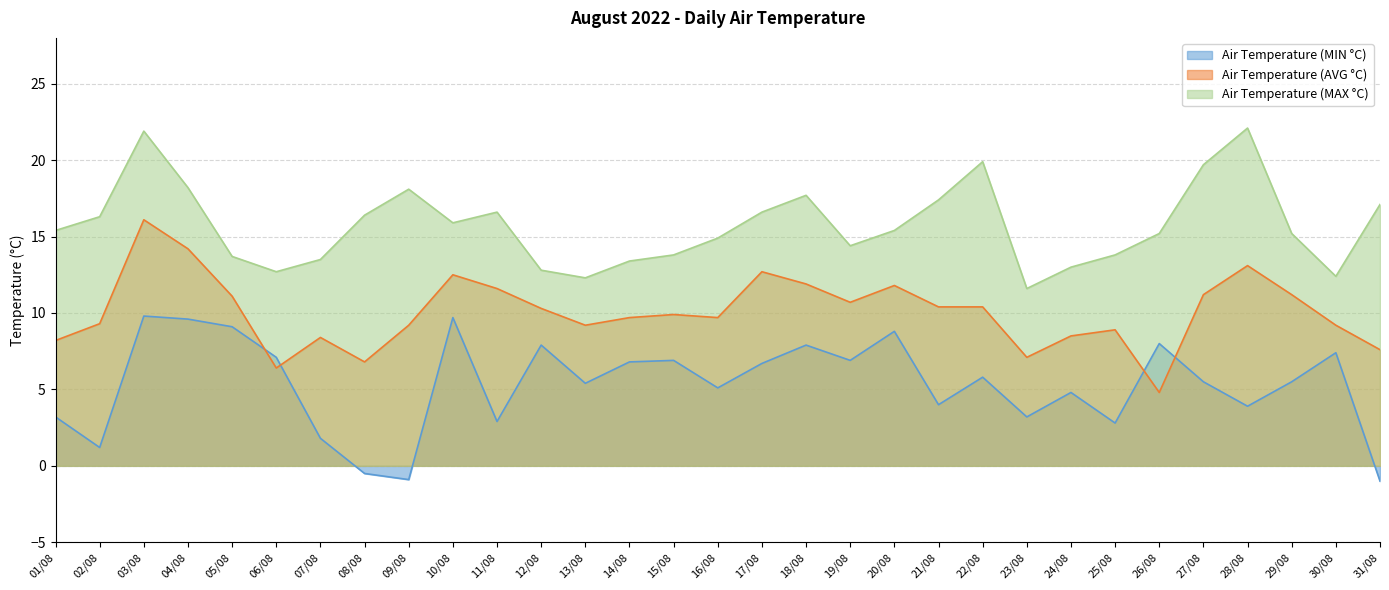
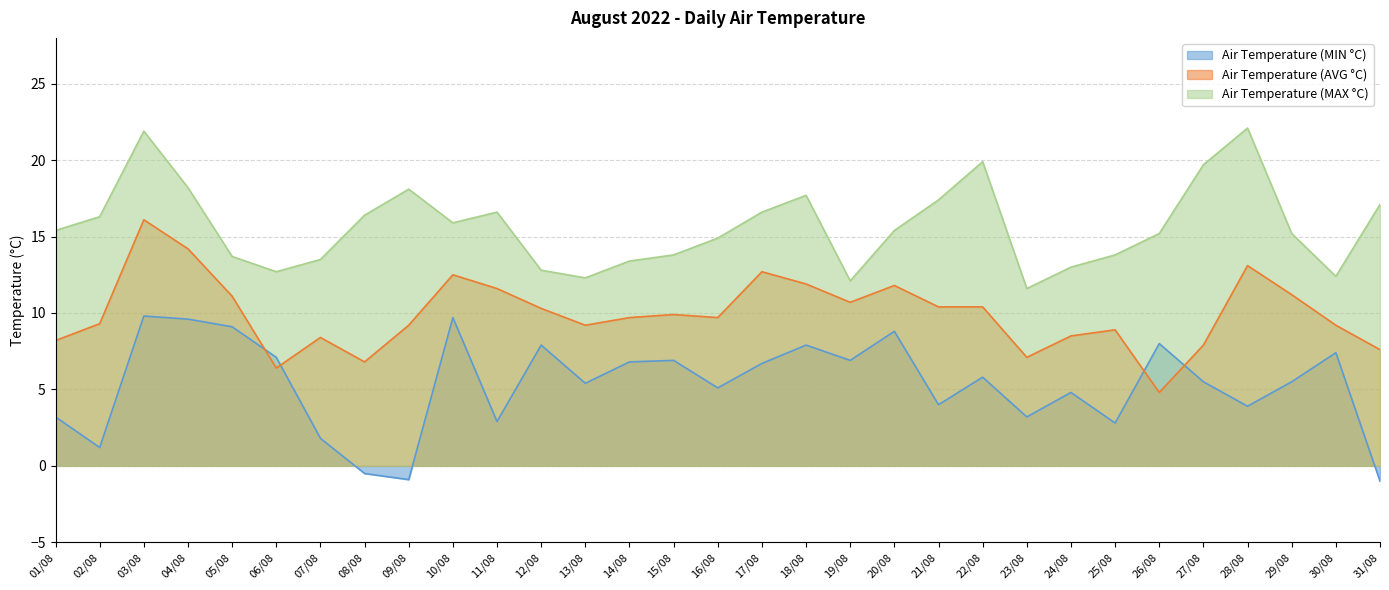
  {
    "Air Temperature (AVG °C)": {
      "01/08": 8.2,
      "02/08": 9.3,
      "03/08": 16.1,
      "04/08": 14.2,
      "05/08": 11.1,
      "06/08": 6.4,
      "07/08": 8.4,
      "08/08": 6.8,
      "09/08": 9.2,
      "10/08": 12.5,
      "11/08": 11.6,
      "12/08": 10.3,
      "13/08": 9.2,
      "14/08": 9.7,
      "15/08": 9.9,
      "16/08": 9.7,
      "17/08": 12.7,
      "18/08": 11.9,
      "19/08": 10.7,
      "20/08": 11.8,
      "21/08": 10.4,
      "22/08": 10.4,
      "23/08": 7.1,
      "24/08": 8.5,
      "25/08": 8.9,
      "26/08": 4.8,
-     "27/08": 11.2,
+     "27/08": 7.9,
      "28/08": 13.1,
      "29/08": 11.2,
      "30/08": 9.2,
      "31/08": 7.6
    },
    "Air Temperature (MAX °C)": {
      "01/08": 15.4,
      "02/08": 16.3,
      "03/08": 21.9,
      "04/08": 18.2,
      "05/08": 13.7,
      "06/08": 12.7,
      "07/08": 13.5,
      "08/08": 16.4,
      "09/08": 18.1,
      "10/08": 15.9,
      "11/08": 16.6,
      "12/08": 12.8,
      "13/08": 12.3,
      "14/08": 13.4,
      "15/08": 13.8,
      "16/08": 14.9,
      "17/08": 16.6,
      "18/08": 17.7,
-     "19/08": 14.4,
+     "19/08": 12.1,
      "20/08": 15.4,
      "21/08": 17.4,
      "22/08": 19.9,
      "23/08": 11.6,
      "24/08": 13.0,
      "25/08": 13.8,
      "26/08": 15.2,
      "27/08": 19.7,
      "28/08": 22.1,
      "29/08": 15.2,
      "30/08": 12.4,
      "31/08": 17.1
    }
  }
